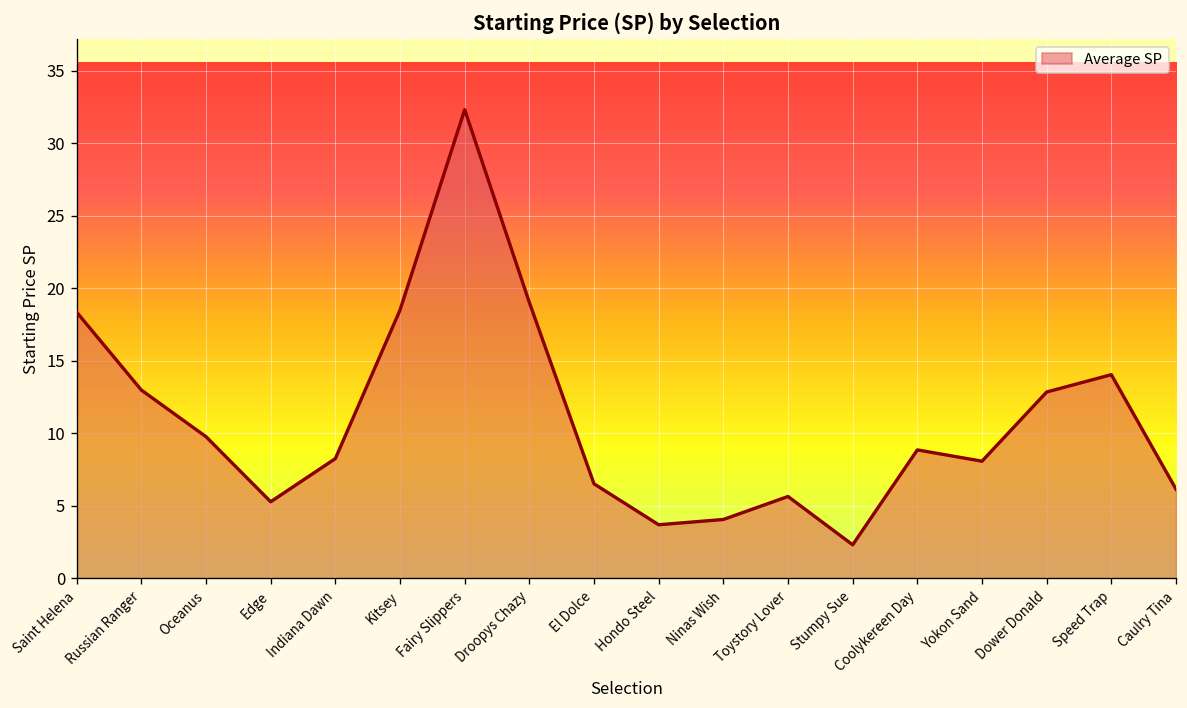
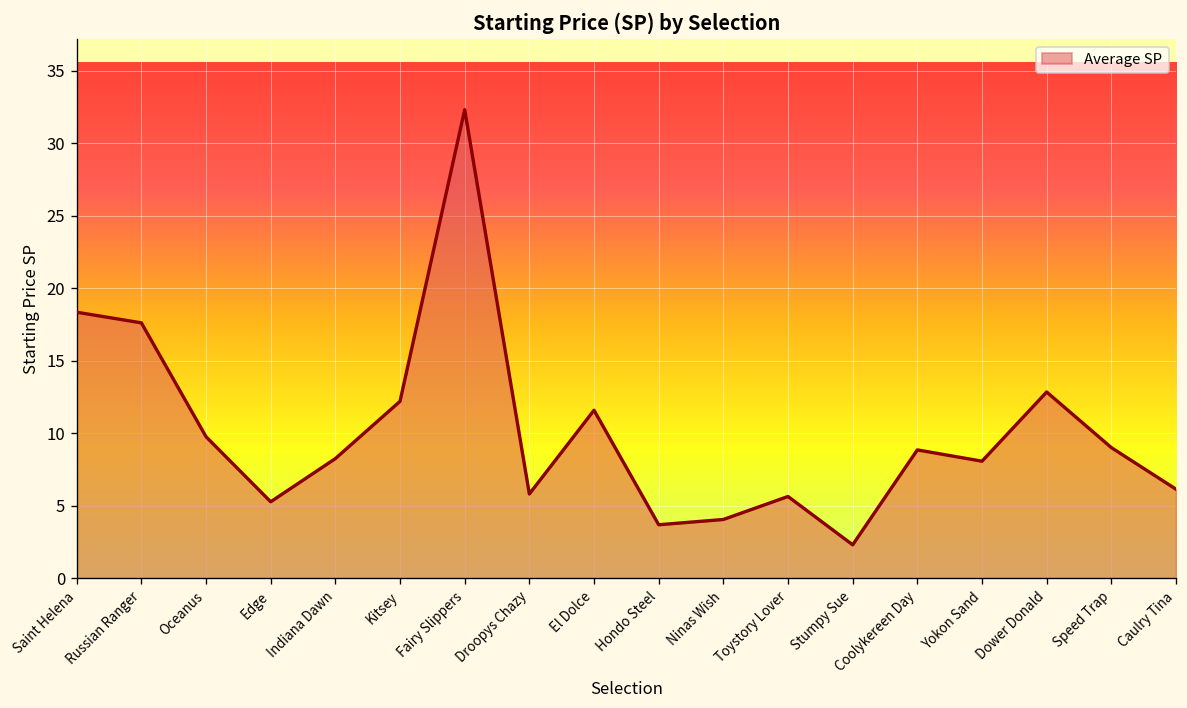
  {
    "Saint Helena": 18.3,
-   "Russian Ranger": 13.0,
+   "Russian Ranger": 17.6,
    "Oceanus": 9.8,
    "Edge": 5.3,
    "Indiana Dawn": 8.3,
-   "Kitsey": 18.5,
+   "Kitsey": 12.2,
    "Fairy Slippers": 32.3,
-   "Droopys Chazy": 19.0,
-   "El Dolce": 6.5,
+   "Droopys Chazy": 5.8,
+   "El Dolce": 11.6,
    "Hondo Steel": 3.7,
    "Ninas Wish": 4.1,
    "Toystory Lover": 5.6,
    "Stumpy Sue": 2.3,
    "Coolykereen Day": 8.9,
    "Yokon Sand": 8.1,
    "Dower Donald": 12.8,
-   "Speed Trap": 14.0,
+   "Speed Trap": 9.0,
    "Caulry Tina": 6.1
  }
